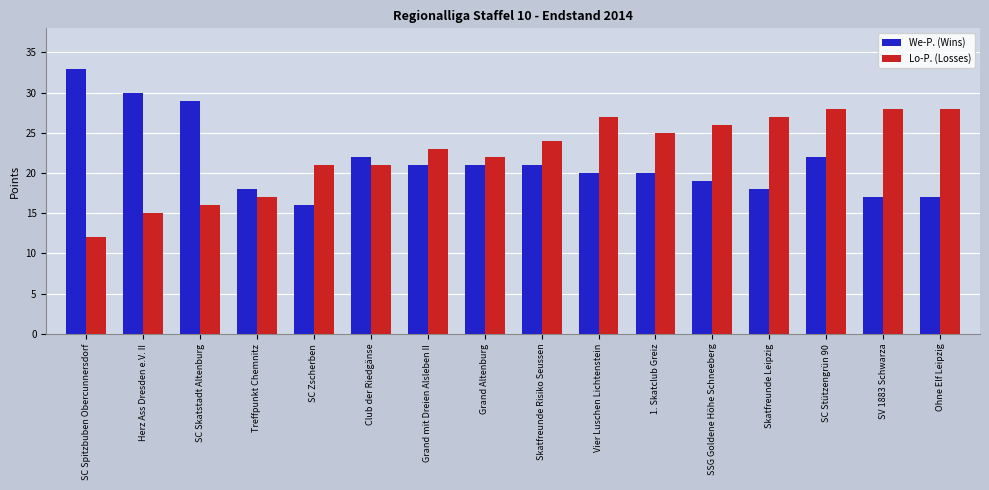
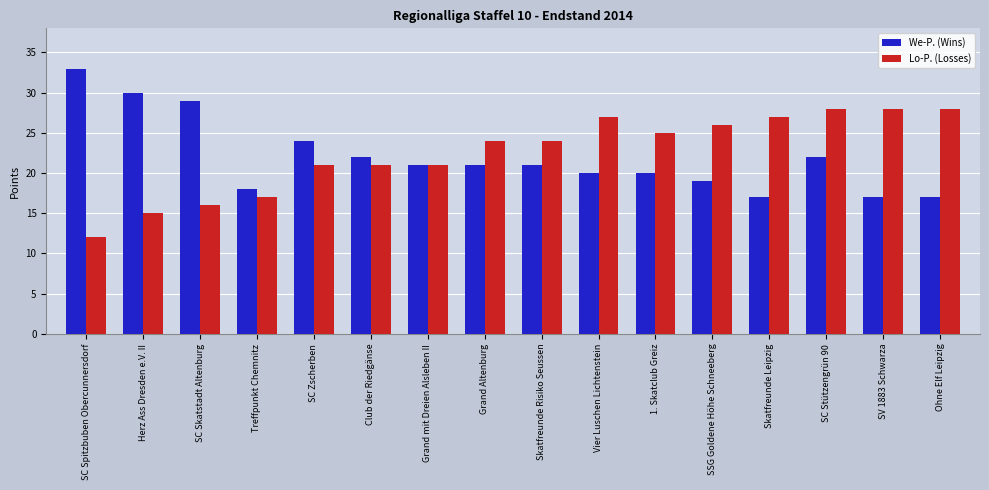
  {
    "We-P. (Wins)": {
      "SC Spitzbuben Obercunnersdorf": 33,
      "Herz Ass Dresden e.V. II": 30,
      "SC Skatstadt Altenburg": 29,
      "Treffpunkt Chemnitz": 18,
-     "SC Zscherben": 16,
+     "SC Zscherben": 24,
      "Club der Riedgänse": 22,
      "Grand mit Dreien Alsleben II": 21,
      "Grand Altenburg": 21,
      "Skatfreunde Risiko Seussen": 21,
      "Vier Luschen Lichtenstein": 20,
      "1. Skatclub Greiz": 20,
      "SSG Goldene Höhe Schneeberg": 19,
-     "Skatfreunde Leipzig": 18,
+     "Skatfreunde Leipzig": 17,
      "SC Stützengrün 90": 22,
      "SV 1883 Schwarza": 17,
      "Ohne Elf Leipzig": 17
    },
    "Lo-P. (Losses)": {
      "SC Spitzbuben Obercunnersdorf": 12,
      "Herz Ass Dresden e.V. II": 15,
      "SC Skatstadt Altenburg": 16,
      "Treffpunkt Chemnitz": 17,
      "SC Zscherben": 21,
      "Club der Riedgänse": 21,
-     "Grand mit Dreien Alsleben II": 23,
-     "Grand Altenburg": 22,
+     "Grand mit Dreien Alsleben II": 21,
+     "Grand Altenburg": 24,
      "Skatfreunde Risiko Seussen": 24,
      "Vier Luschen Lichtenstein": 27,
      "1. Skatclub Greiz": 25,
      "SSG Goldene Höhe Schneeberg": 26,
      "Skatfreunde Leipzig": 27,
      "SC Stützengrün 90": 28,
      "SV 1883 Schwarza": 28,
      "Ohne Elf Leipzig": 28
    }
  }
